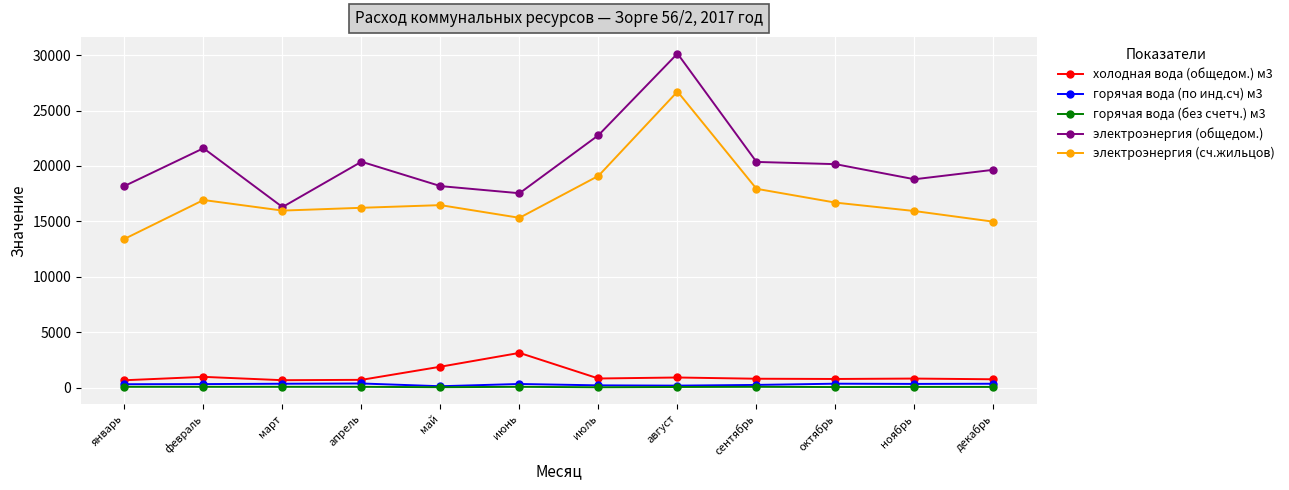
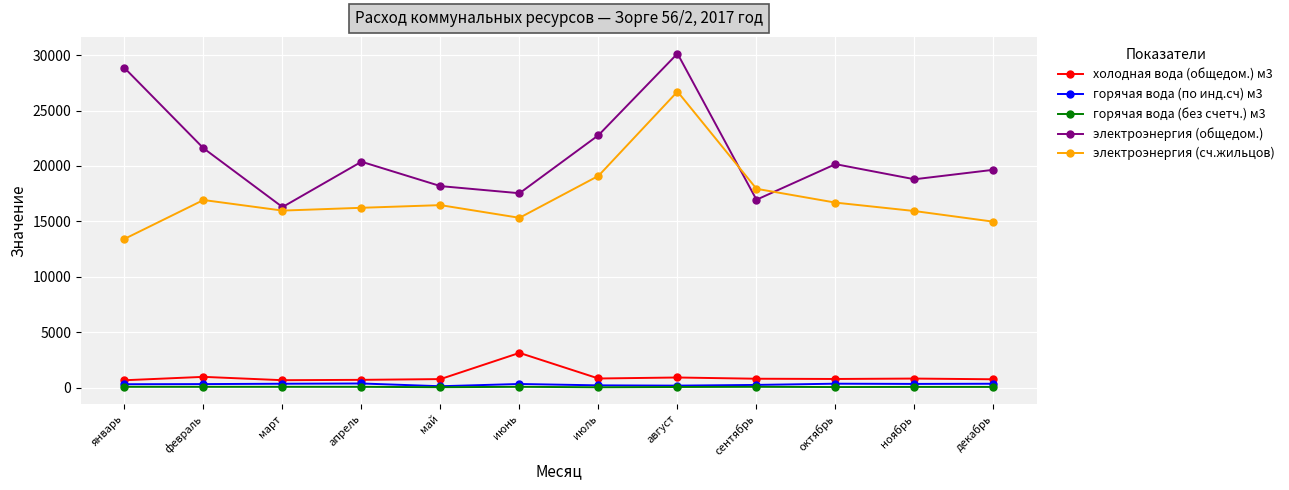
  {
    "холодная вода (общедом.) м3": {
      "январь": 700,
      "февраль": 1000,
      "март": 700,
      "апрель": 700,
-     "май": 1900,
+     "май": 800,
      "июнь": 3100,
      "июль": 800,
      "август": 900,
      "сентябрь": 800,
      "октябрь": 800,
      "ноябрь": 800,
      "декабрь": 800
    },
    "горячая вода (по инд.сч) м3": {
      "январь": 300,
      "февраль": 300,
      "март": 300,
      "апрель": 400,
      "июнь": 300,
      "октябрь": 400,
      "ноябрь": 300,
      "декабрь": 300
    },
    "горячая вода (без счетч.) м3": {
      "январь": 100,
      "февраль": 100,
      "март": 100,
      "апрель": 100,
      "июнь": 100,
      "октябрь": 100,
      "ноябрь": 100,
      "декабрь": 100
    },
    "электроэнергия (общедом.)": {
-     "январь": 18200,
+     "январь": 28800,
      "февраль": 21600,
      "март": 16300,
      "апрель": 20400,
      "май": 18200,
      "июнь": 17500,
      "июль": 22800,
      "август": 30100,
-     "сентябрь": 20400,
+     "сентябрь": 17000,
      "октябрь": 20200,
      "ноябрь": 18800,
      "декабрь": 19700
    },
    "электроэнергия (сч.жильцов)": {
      "январь": 13400,
      "февраль": 16900,
      "март": 16000,
      "апрель": 16200,
      "май": 16500,
      "июнь": 15300,
      "июль": 19100,
      "август": 26700,
      "сентябрь": 17900,
      "октябрь": 16700,
      "ноябрь": 15900,
      "декабрь": 15000
    }
  }
